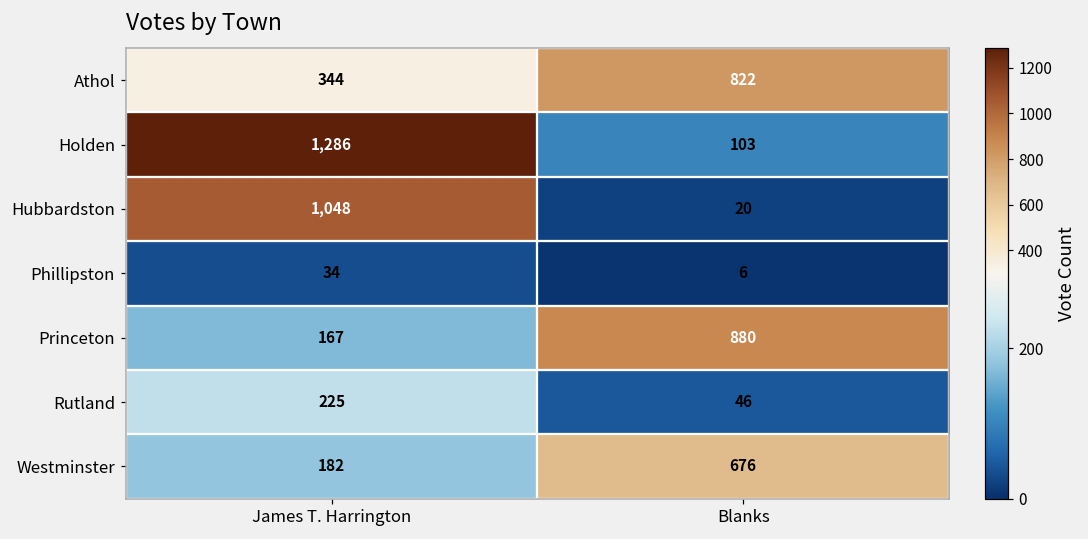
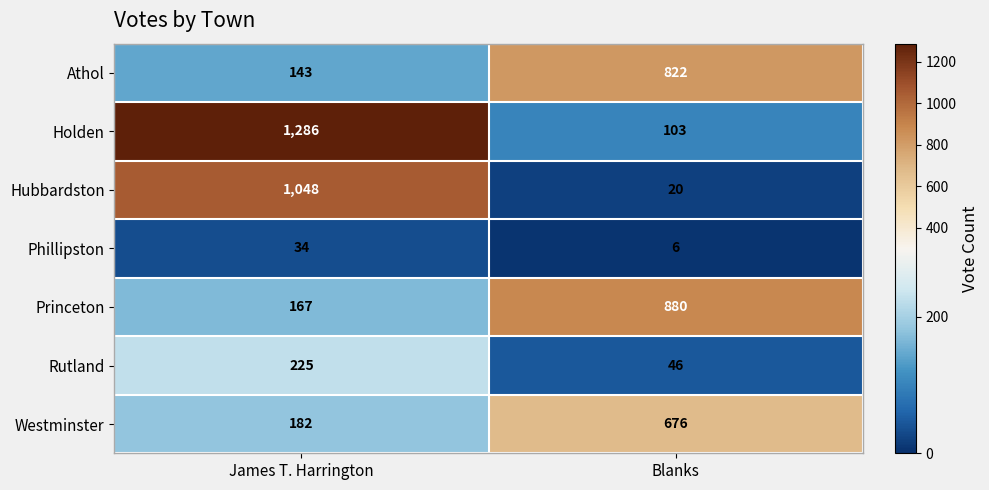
  {
    "Athol": {
-     "James T. Harrington": "344",
+     "James T. Harrington": "143",
      "Blanks": "822"
    },
    "Holden": {
      "James T. Harrington": "1,286",
      "Blanks": "103"
    },
    "Hubbardston": {
      "James T. Harrington": "1,048",
      "Blanks": "20"
    },
    "Phillipston": {
      "James T. Harrington": "34",
      "Blanks": "6"
    },
    "Princeton": {
      "James T. Harrington": "167",
      "Blanks": "880"
    },
    "Rutland": {
      "James T. Harrington": "225",
      "Blanks": "46"
    },
    "Westminster": {
      "James T. Harrington": "182",
      "Blanks": "676"
    }
  }
